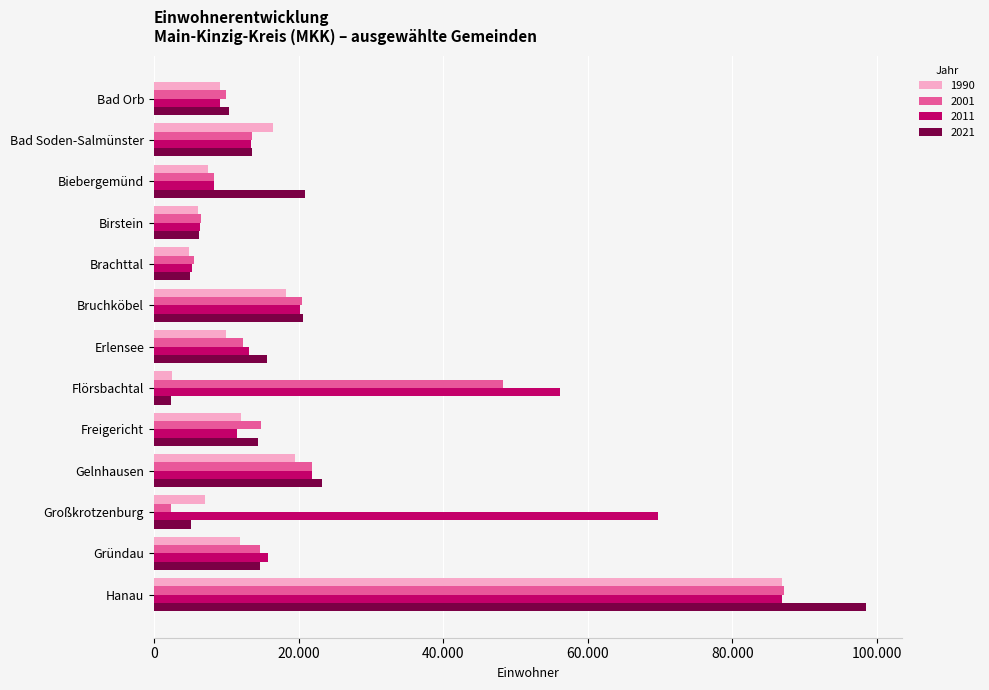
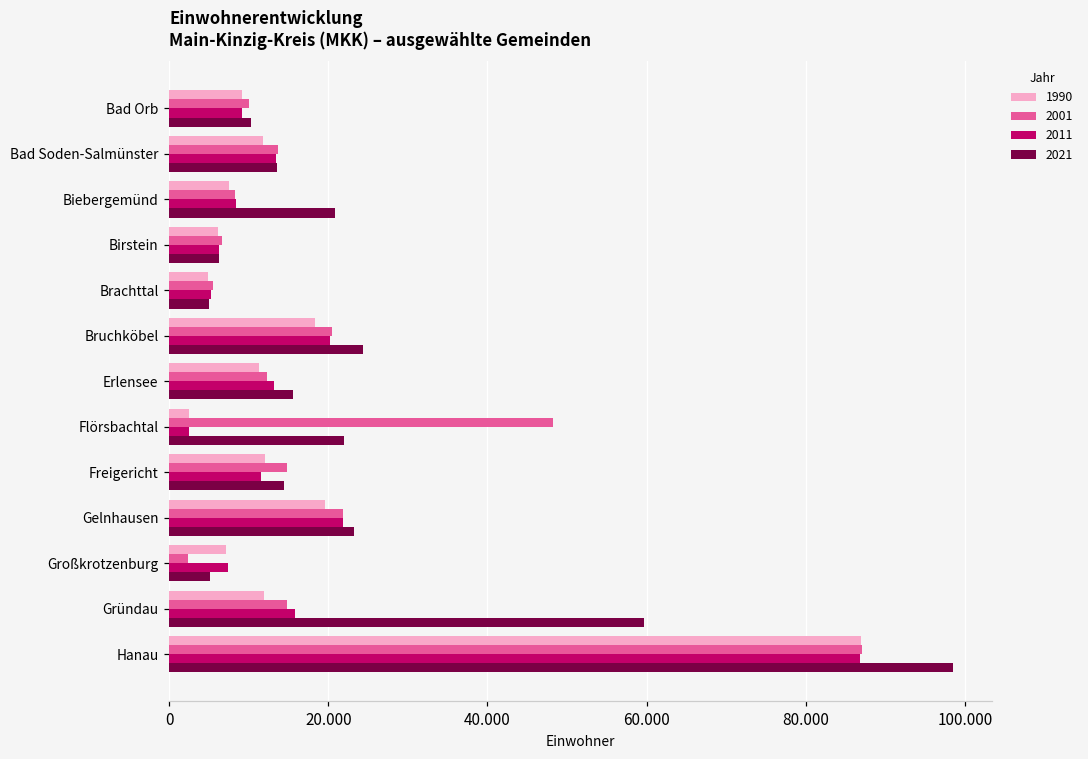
  {
    "1990": {
      "Bad Orb": 9,
-     "Bad Soden-Salmünster": 17,
+     "Bad Soden-Salmünster": 12,
      "Biebergemünd": 8,
      "Birstein": 6,
      "Brachttal": 5,
      "Bruchköbel": 18,
-     "Erlensee": 10,
+     "Erlensee": 11,
      "Flörsbachtal": 3,
      "Freigericht": 12,
      "Gelnhausen": 20,
      "Großkrotzenburg": 7,
      "Gründau": 12,
      "Hanau": 87
    },
    "2001": {
      "Bad Orb": 10,
      "Bad Soden-Salmünster": 14,
      "Biebergemünd": 8,
      "Birstein": 7,
      "Brachttal": 6,
      "Bruchköbel": 20,
      "Erlensee": 12,
      "Flörsbachtal": 48,
      "Freigericht": 15,
      "Gelnhausen": 22,
      "Großkrotzenburg": 2,
      "Gründau": 15,
      "Hanau": 87
    },
    "2011": {
      "Bad Orb": 9,
      "Bad Soden-Salmünster": 13,
      "Biebergemünd": 8,
      "Birstein": 6,
      "Brachttal": 5,
      "Bruchköbel": 20,
      "Erlensee": 13,
-     "Flörsbachtal": 56,
+     "Flörsbachtal": 2,
      "Freigericht": 12,
      "Gelnhausen": 22,
-     "Großkrotzenburg": 70,
+     "Großkrotzenburg": 7,
      "Gründau": 16,
      "Hanau": 87
    },
    "2021": {
      "Bad Orb": 10,
      "Bad Soden-Salmünster": 14,
      "Biebergemünd": 21,
      "Birstein": 6,
      "Brachttal": 5,
-     "Bruchköbel": 21,
+     "Bruchköbel": 24,
      "Erlensee": 16,
-     "Flörsbachtal": 2,
+     "Flörsbachtal": 22,
      "Freigericht": 14,
      "Gelnhausen": 23,
      "Großkrotzenburg": 5,
-     "Gründau": 15,
+     "Gründau": 60,
      "Hanau": 99
    }
  }
